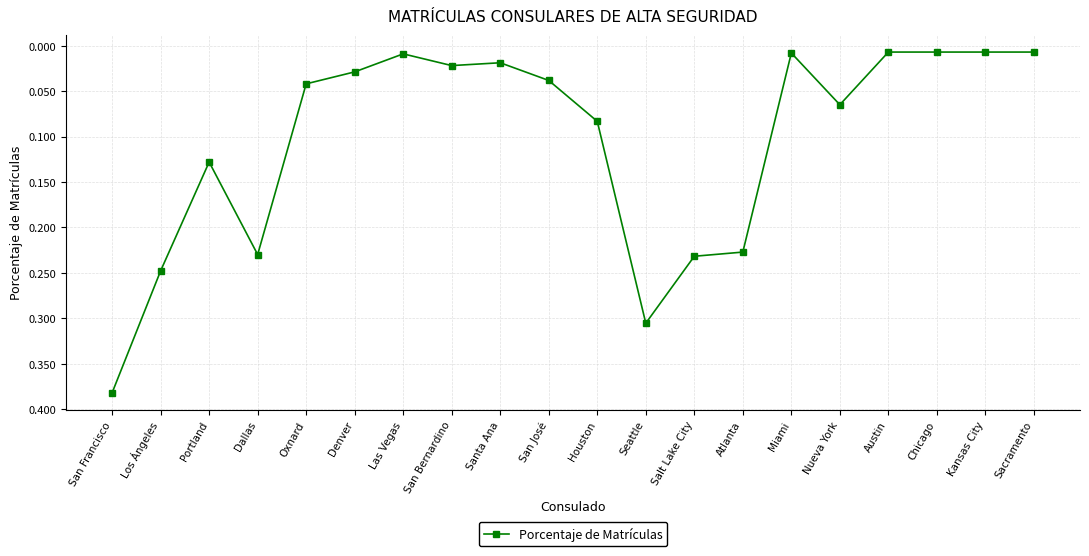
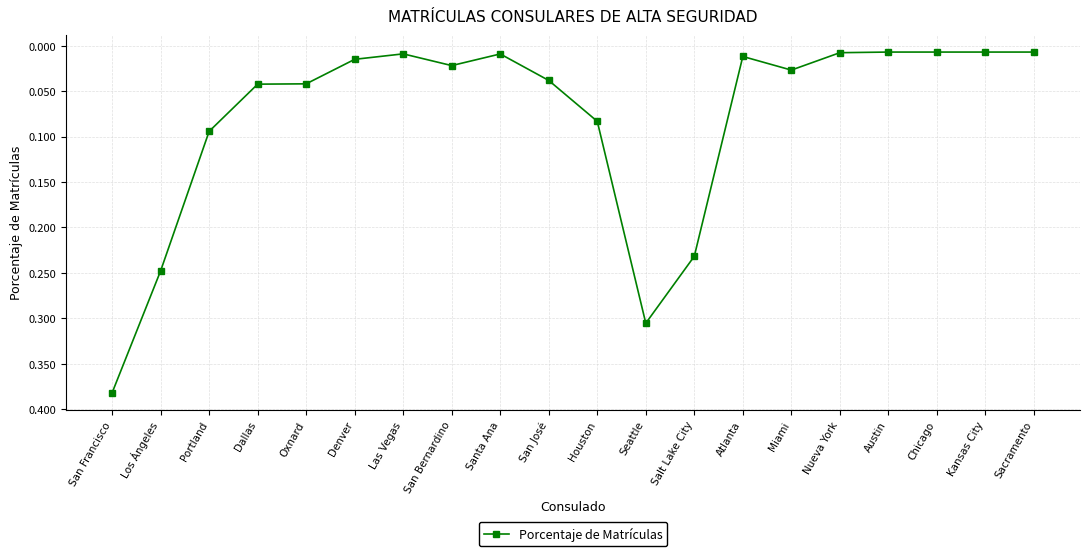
  {
    "San Francisco": 0.38,
    "Los Ángeles": 0.25,
-   "Portland": 0.13,
-   "Dallas": 0.23,
+   "Portland": 0.09,
+   "Dallas": 0.04,
    "Oxnard": 0.04,
-   "Denver": 0.03,
+   "Denver": 0.01,
    "Las Vegas": 0.01,
    "San Bernardino": 0.02,
-   "Santa Ana": 0.02,
+   "Santa Ana": 0.01,
    "San José": 0.04,
    "Houston": 0.08,
    "Seattle": 0.31,
    "Salt Lake City": 0.23,
-   "Atlanta": 0.23,
-   "Miami": 0.01,
-   "Nueva York": 0.06,
+   "Atlanta": 0.01,
+   "Miami": 0.03,
+   "Nueva York": 0.01,
    "Austin": 0.01,
    "Chicago": 0.01,
    "Kansas City": 0.01,
    "Sacramento": 0.01
  }
